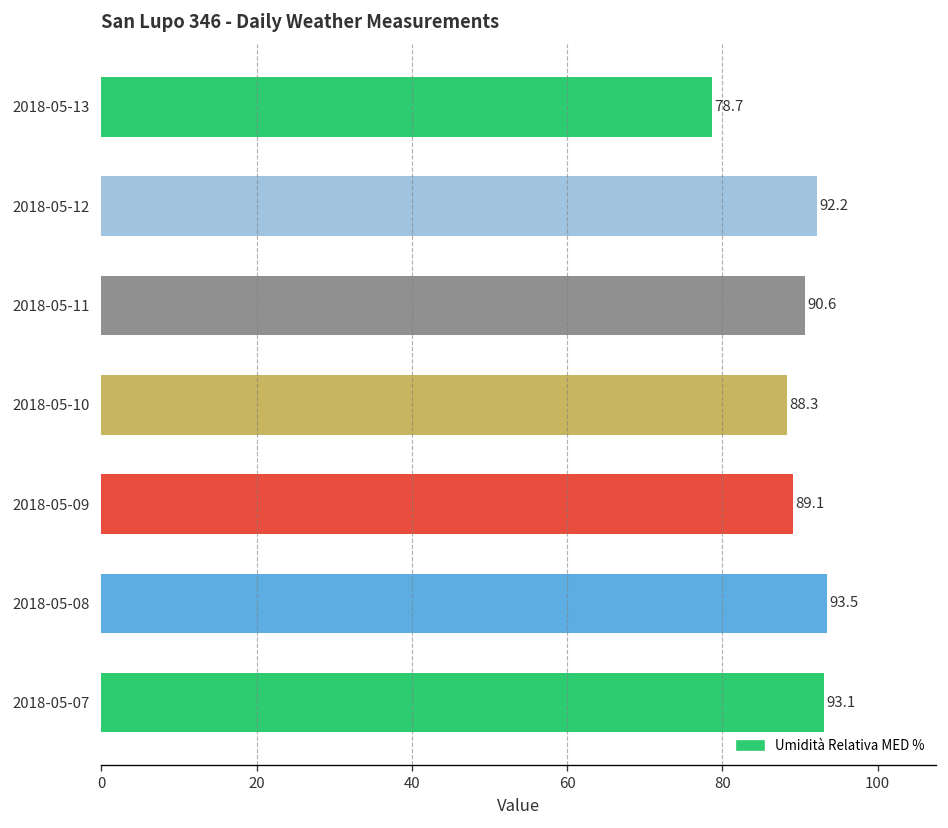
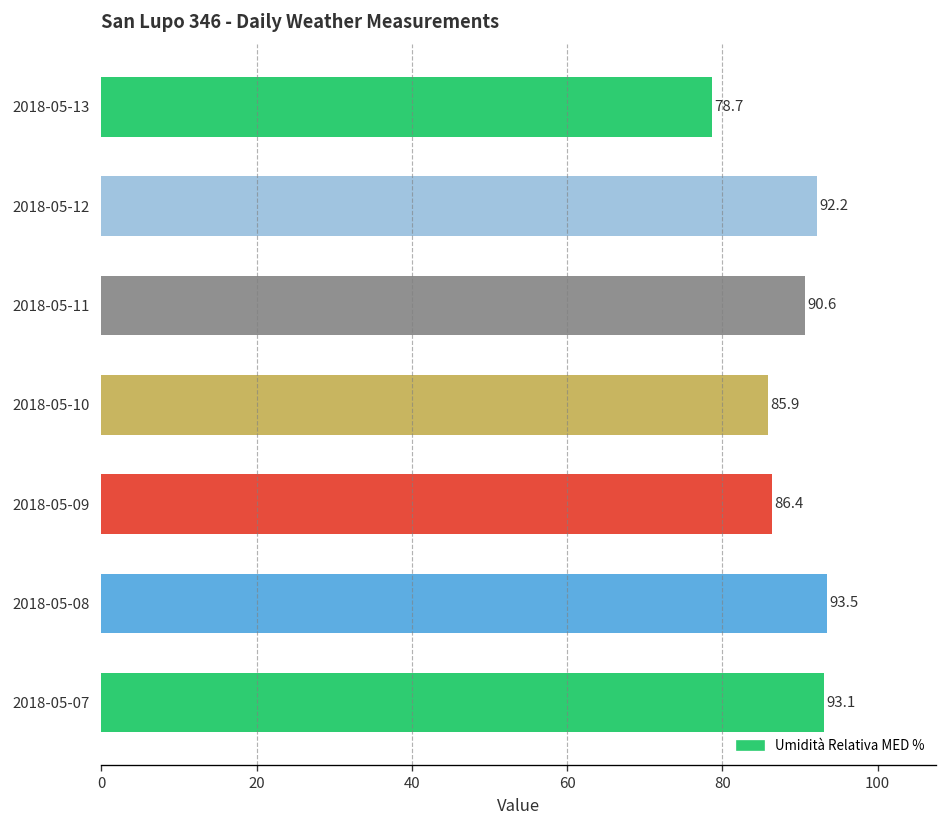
  {
    "2018-05-13": 78.7,
    "2018-05-12": 92.2,
    "2018-05-11": 90.6,
-   "2018-05-10": 88.3,
-   "2018-05-09": 89.1,
+   "2018-05-10": 85.9,
+   "2018-05-09": 86.4,
    "2018-05-08": 93.5,
    "2018-05-07": 93.1
  }
